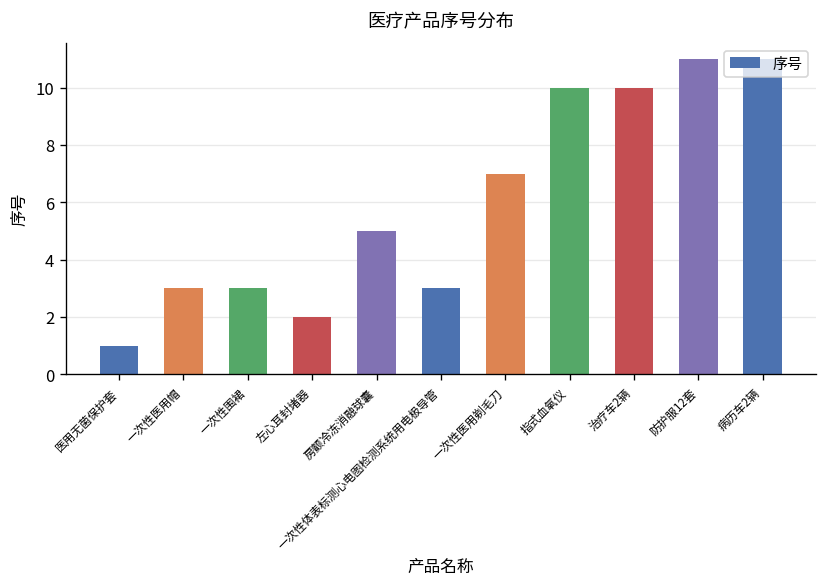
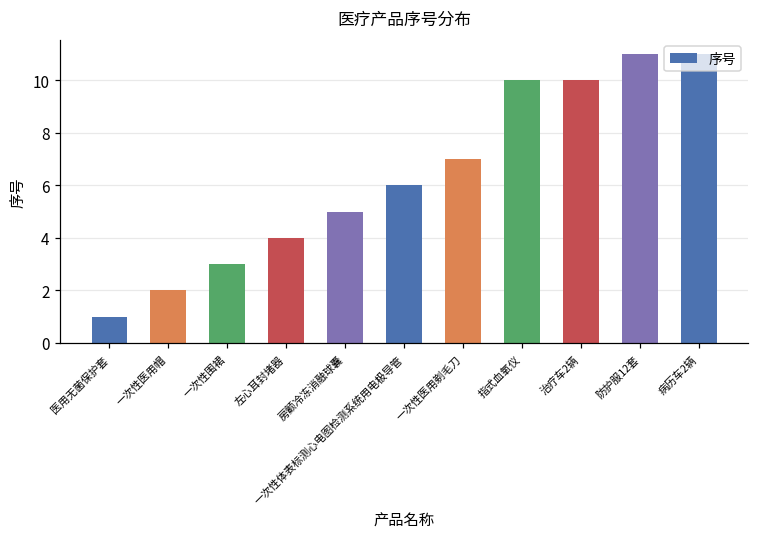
  {
    "医用无菌保护套": 1,
-   "一次性医用帽": 3,
+   "一次性医用帽": 2,
    "一次性围裙": 3,
-   "左心耳封堵器": 2,
+   "左心耳封堵器": 4,
    "房颤冷冻消融球囊": 5,
-   "一次性体表标测心电图检测系统用电极导管": 3,
+   "一次性体表标测心电图检测系统用电极导管": 6,
    "一次性医用剃毛刀": 7,
    "指式血氧仪": 10,
    "治疗车2辆": 10,
    "防护服12套": 11
  }
